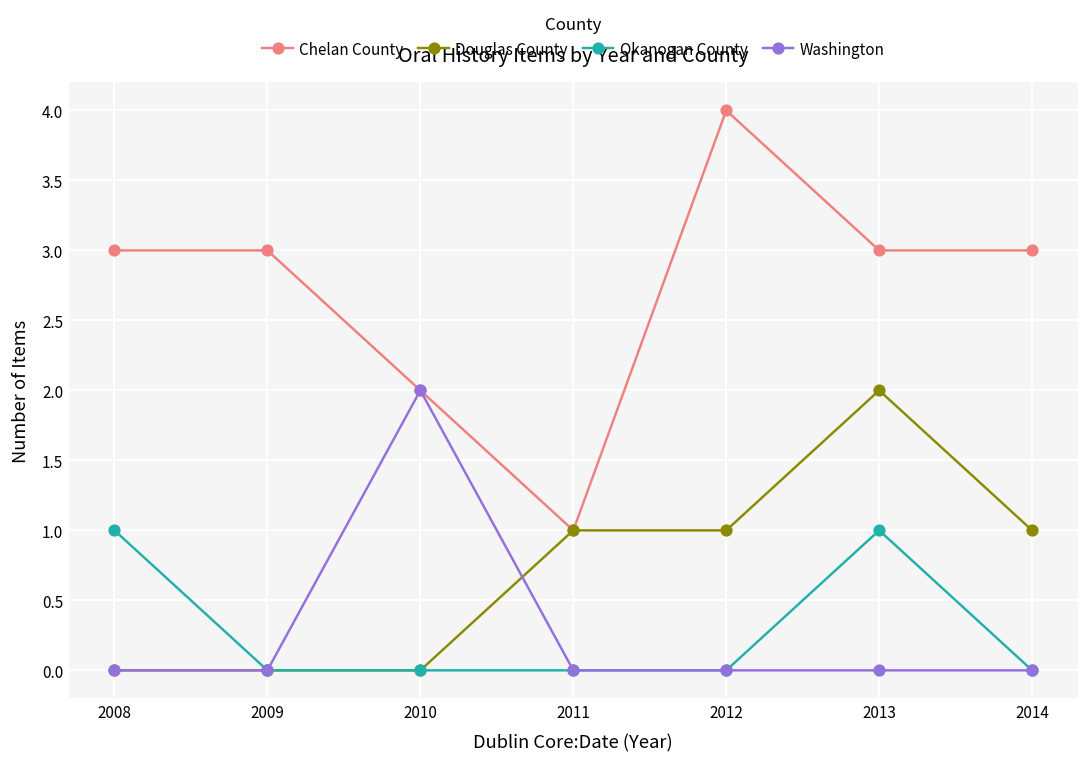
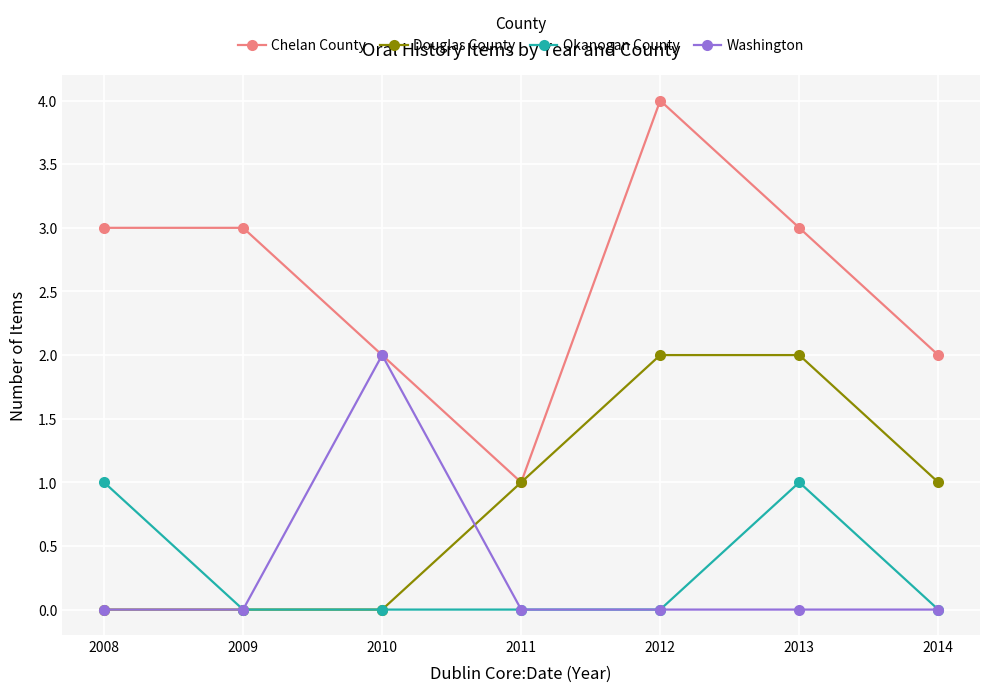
  {
    "Chelan County": {
      "2008": 3,
      "2009": 3,
      "2012": 4,
      "2013": 3,
-     "2014": 3
+     "2014": 2
    },
    "Douglas County": {
-     "2012": 1,
+     "2012": 2,
      "2013": 2,
      "2014": 1
    },
    "Okanogan County": {
      "2008": 1,
      "2013": 1
    },
    "Washington": {
      "2013": 0
    }
  }
